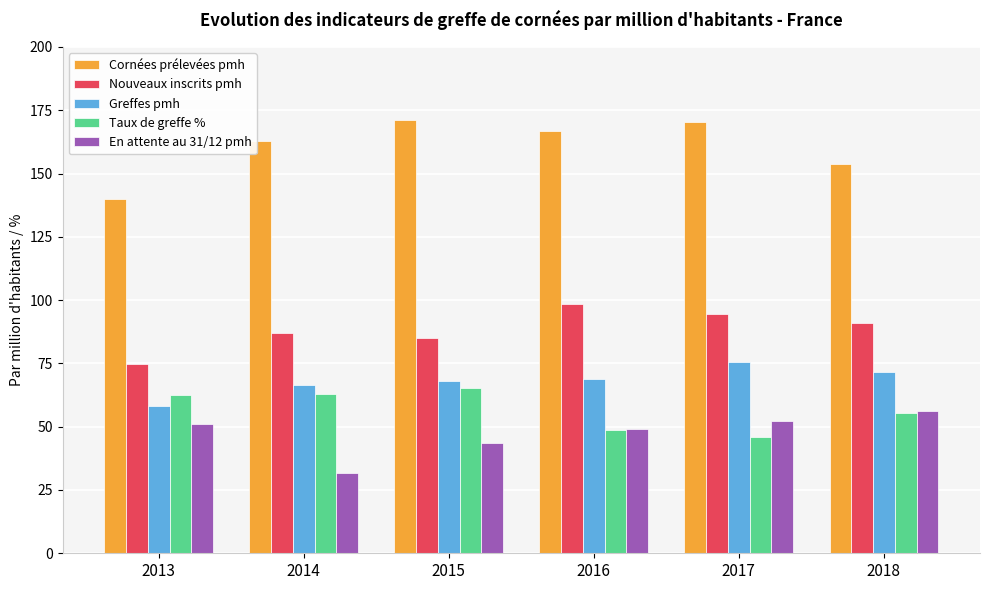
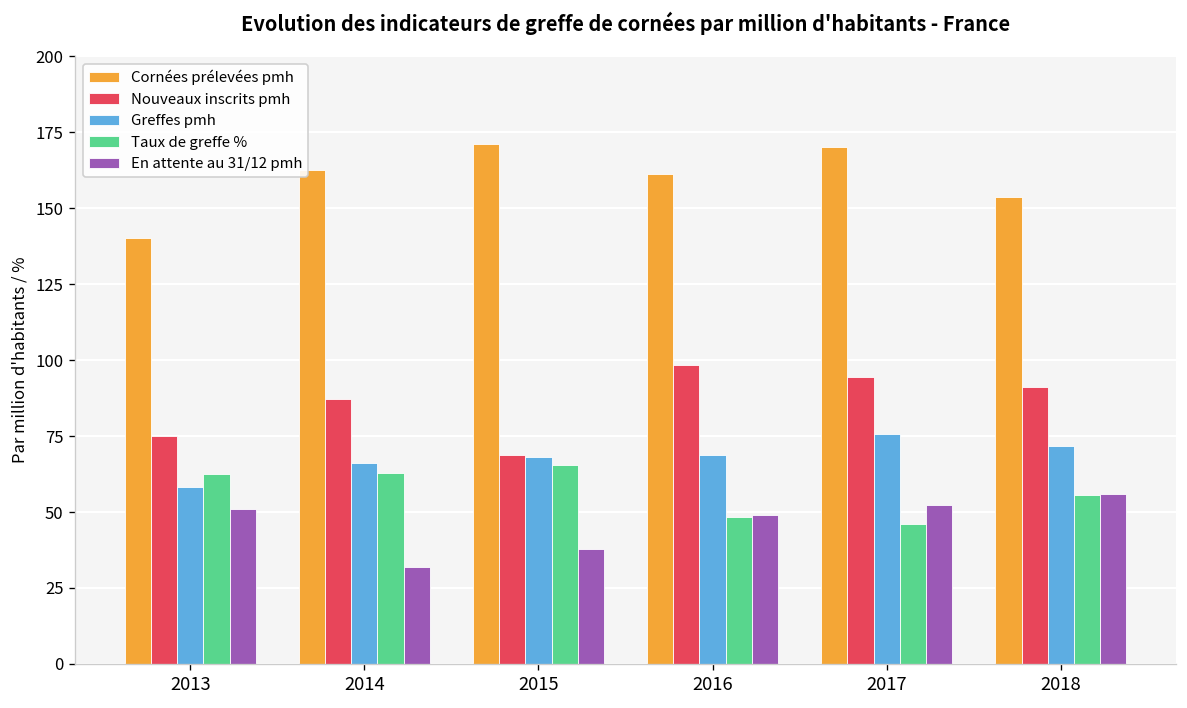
  {
    "Cornées prélevées pmh": {
      "2013": 140,
      "2014": 163,
      "2015": 171,
-     "2016": 167,
+     "2016": 161,
      "2017": 170,
      "2018": 154
    },
    "Nouveaux inscrits pmh": {
      "2013": 75,
      "2014": 87,
-     "2015": 85,
+     "2015": 69,
      "2016": 98,
      "2017": 94,
      "2018": 91
    },
    "Greffes pmh": {
      "2013": 58,
      "2014": 66,
      "2015": 68,
      "2016": 69,
      "2017": 76,
      "2018": 72
    },
    "Taux de greffe %": {
      "2013": 63,
      "2014": 63,
      "2015": 65,
      "2016": 49,
      "2017": 46,
      "2018": 56
    },
    "En attente au 31/12 pmh": {
      "2013": 51,
      "2014": 32,
-     "2015": 44,
+     "2015": 38,
      "2016": 49,
      "2017": 52,
      "2018": 56
    }
  }
